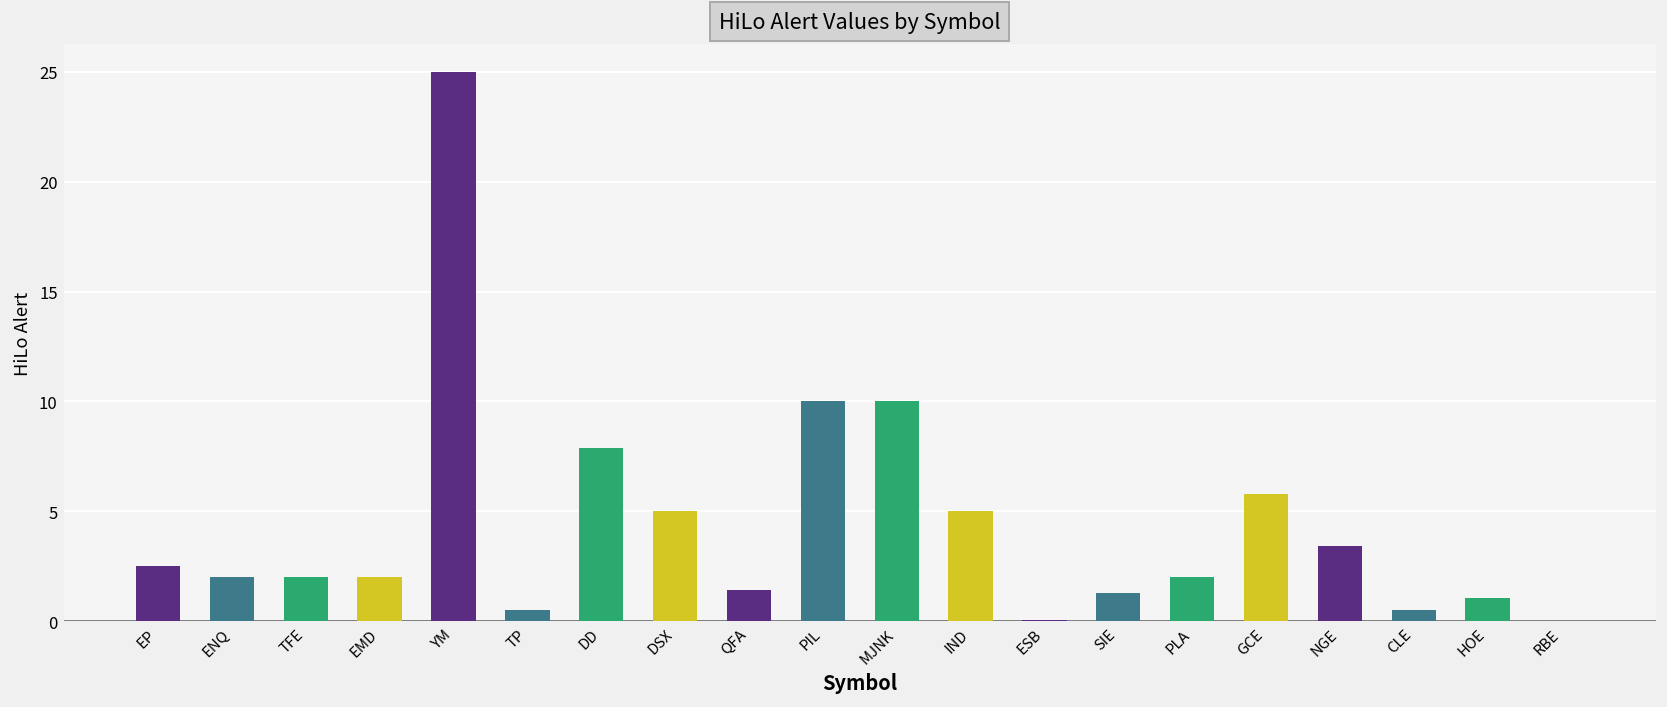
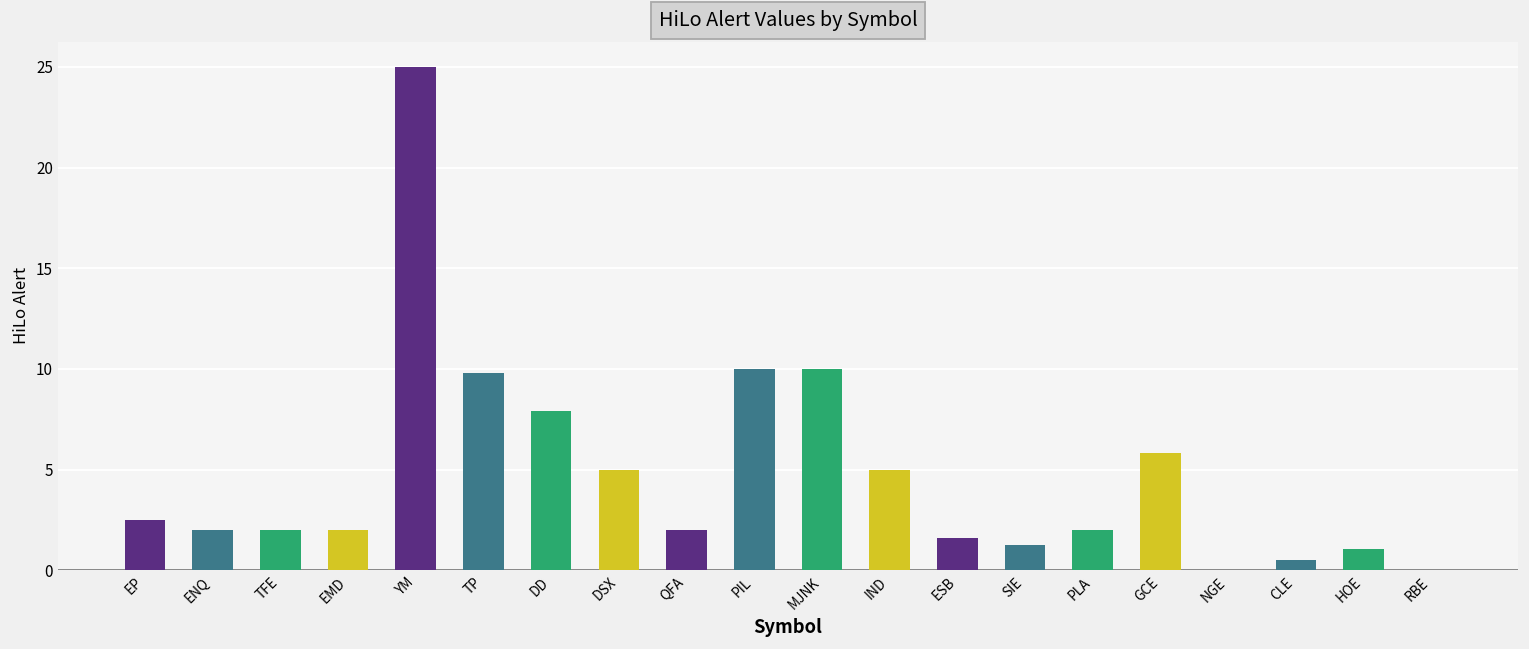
  {
    "EP": 2.5,
    "ENQ": 2.0,
    "TFE": 2.0,
    "EMD": 2.0,
    "YM": 25.0,
-   "TP": 0.5,
+   "TP": 9.8,
    "DD": 7.9,
    "DSX": 5.0,
-   "QFA": 1.4,
+   "QFA": 2.0,
    "PIL": 10.0,
    "MJNK": 10.0,
    "IND": 5.0,
-   "ESB": 0.1,
+   "ESB": 1.6,
    "SIE": 1.3,
    "PLA": 2.0,
    "GCE": 5.8,
-   "NGE": 3.4,
+   "NGE": 0.0,
    "CLE": 0.5,
    "HOE": 1.1
  }
